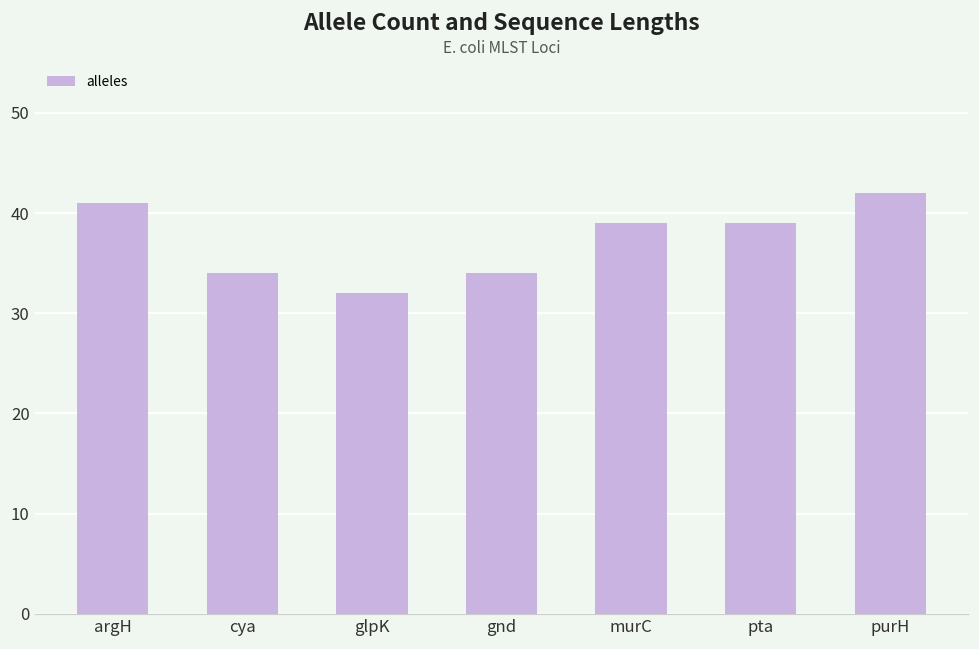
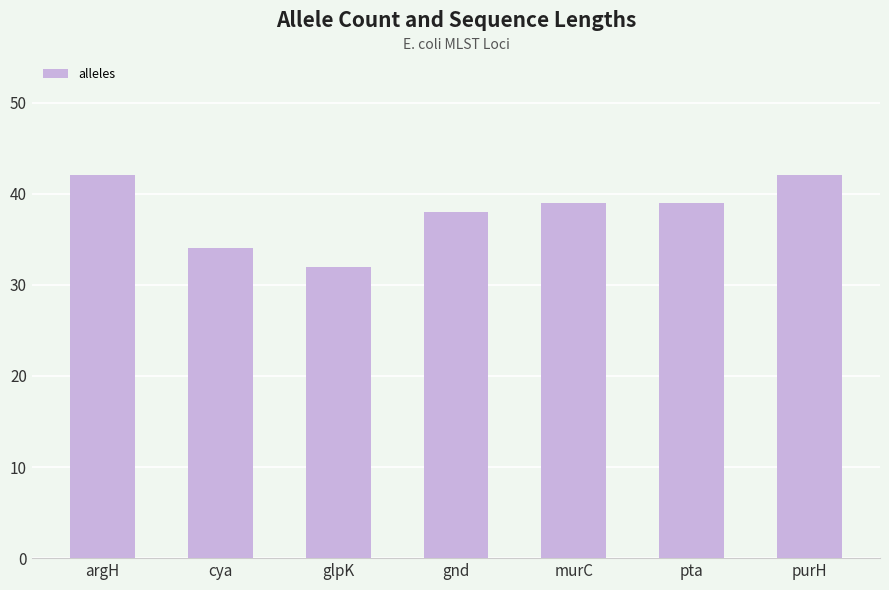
  {
-   "argH": 41,
+   "argH": 42,
    "cya": 34,
    "glpK": 32,
-   "gnd": 34,
+   "gnd": 38,
    "murC": 39,
    "pta": 39,
    "purH": 42
  }
